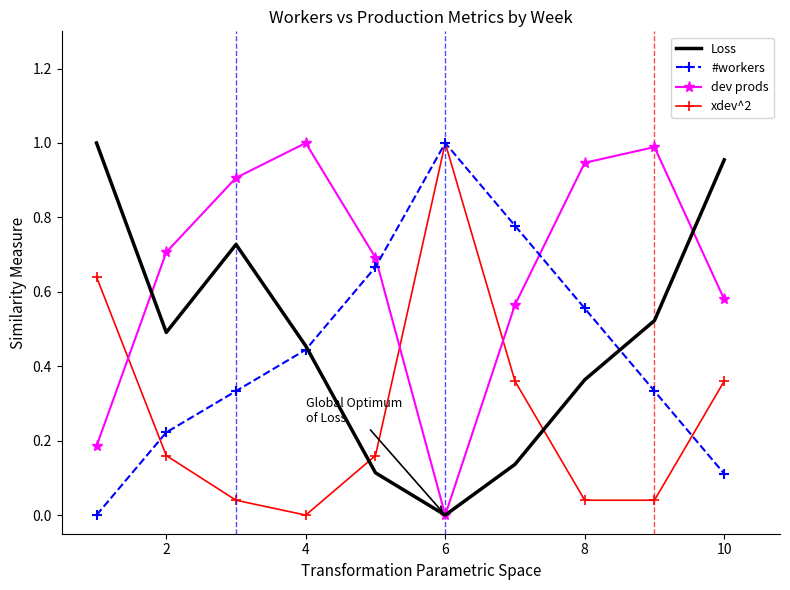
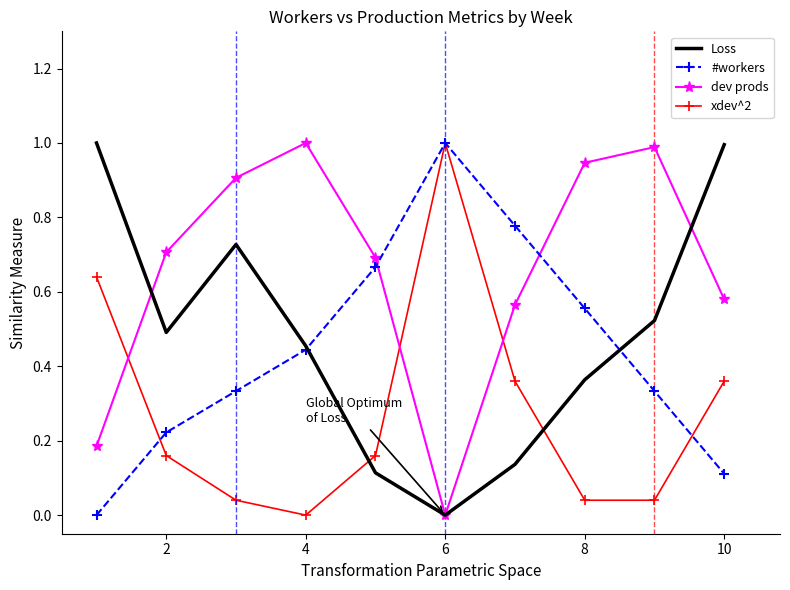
  {
    "Loss": {
      "2": 0.49,
      "4": 0.45,
      "8": 0.36,
-     "10": 0.95
+     "10": 1.00
    },
    "#workers": {
      "2": 0.22,
      "4": 0.44,
      "8": 0.56,
      "10": 0.11
    },
    "dev prods": {
      "2": 0.71,
      "4": 1.00,
      "8": 0.95,
      "10": 0.58
    },
    "xdev^2": {
      "2": 0.16,
      "4": 0.00,
      "8": 0.04,
      "10": 0.36
    }
  }
